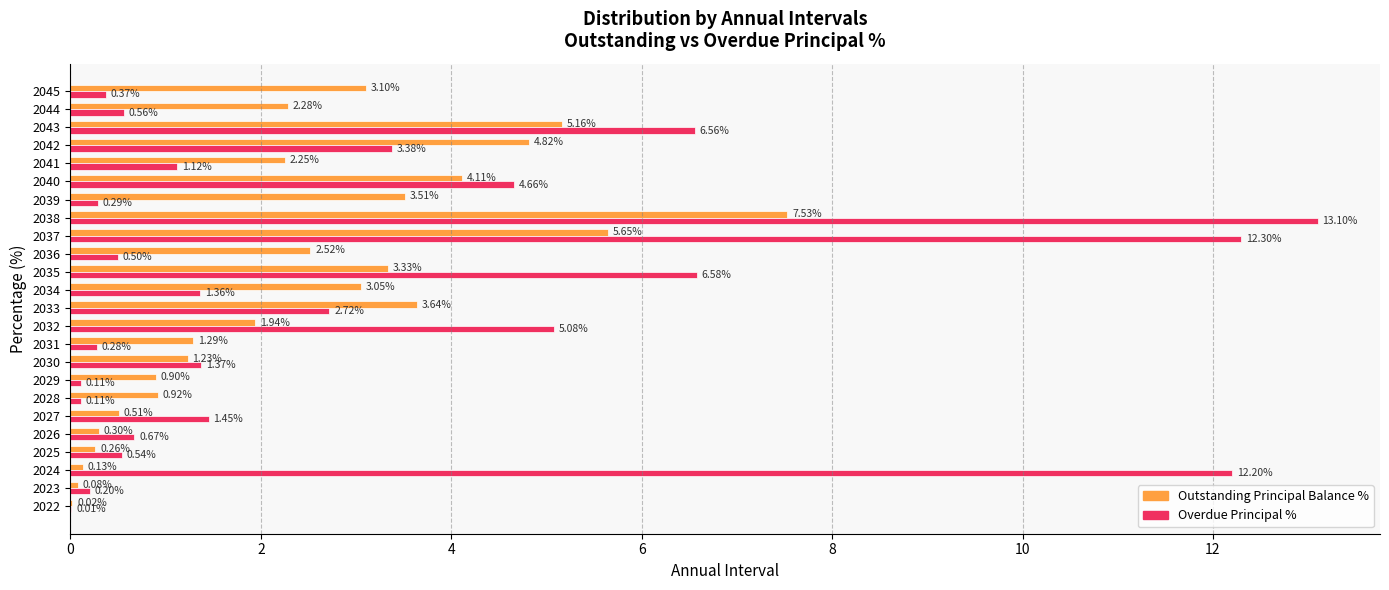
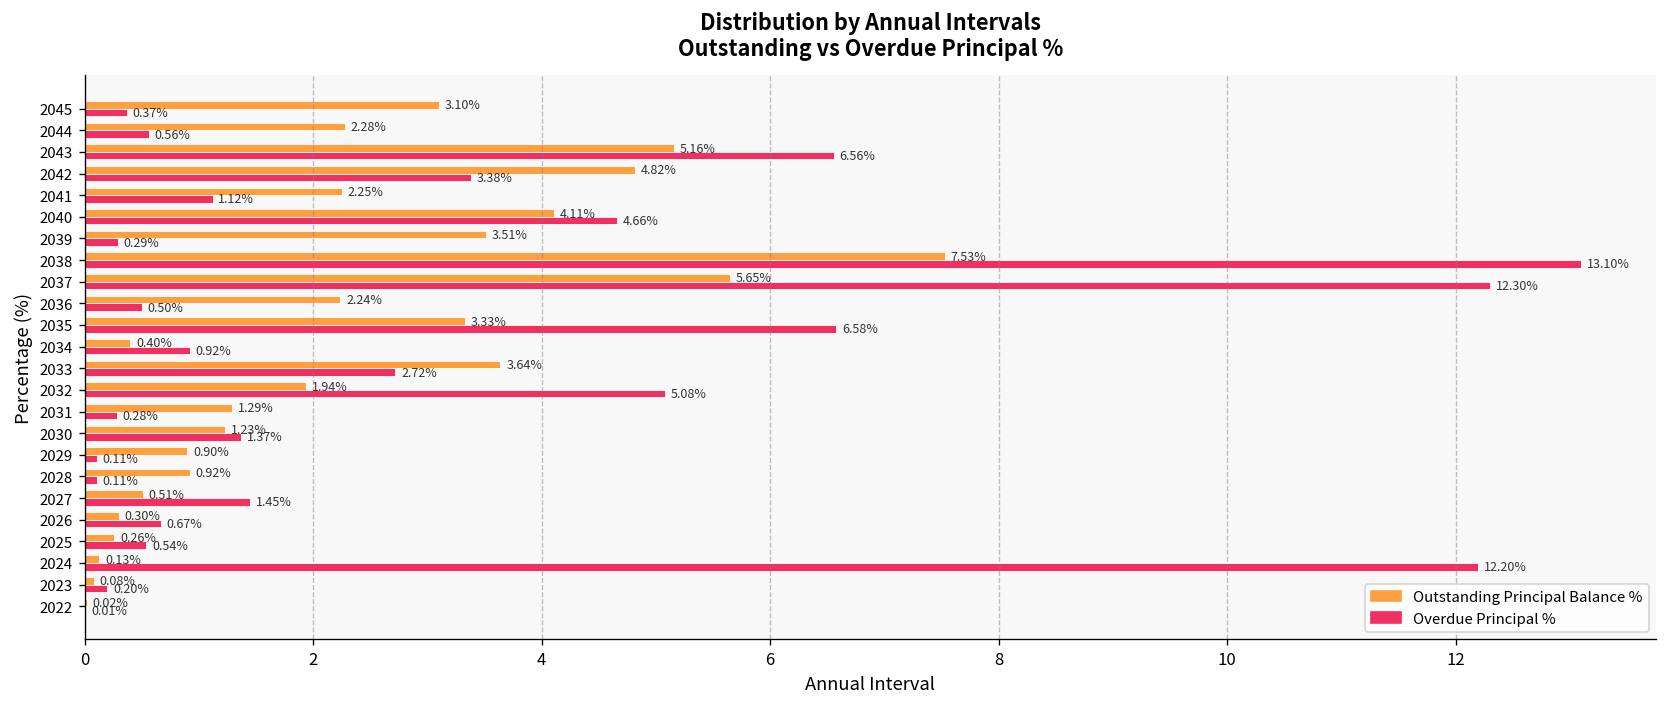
  {
    "Outstanding Principal Balance %": {
      "2045": "3.10%",
      "2044": "2.28%",
      "2043": "5.16%",
      "2042": "4.82%",
      "2041": "2.25%",
      "2040": "4.11%",
      "2039": "3.51%",
      "2038": "7.53%",
      "2037": "5.65%",
-     "2036": "2.52%",
+     "2036": "2.24%",
      "2035": "3.33%",
-     "2034": "3.05%",
+     "2034": "0.40%",
      "2033": "3.64%",
      "2032": "1.94%",
      "2031": "1.29%",
      "2029": "0.90%",
      "2028": "0.92%",
      "2027": "0.51%",
      "2026": "0.30%",
      "2025": "0.26%",
      "2024": "0.13%"
    },
    "Overdue Principal %": {
      "2045": "0.37%",
      "2044": "0.56%",
      "2043": "6.56%",
      "2042": "3.38%",
      "2041": "1.12%",
      "2040": "4.66%",
      "2039": "0.29%",
      "2038": "13.10%",
      "2037": "12.30%",
      "2036": "0.50%",
      "2035": "6.58%",
-     "2034": "1.36%",
+     "2034": "0.92%",
      "2033": "2.72%",
      "2032": "5.08%",
      "2031": "0.28%",
      "2029": "0.11%",
      "2028": "0.11%",
      "2027": "1.45%",
      "2026": "0.67%",
      "2025": "0.54%",
      "2024": "12.20%"
    }
  }
